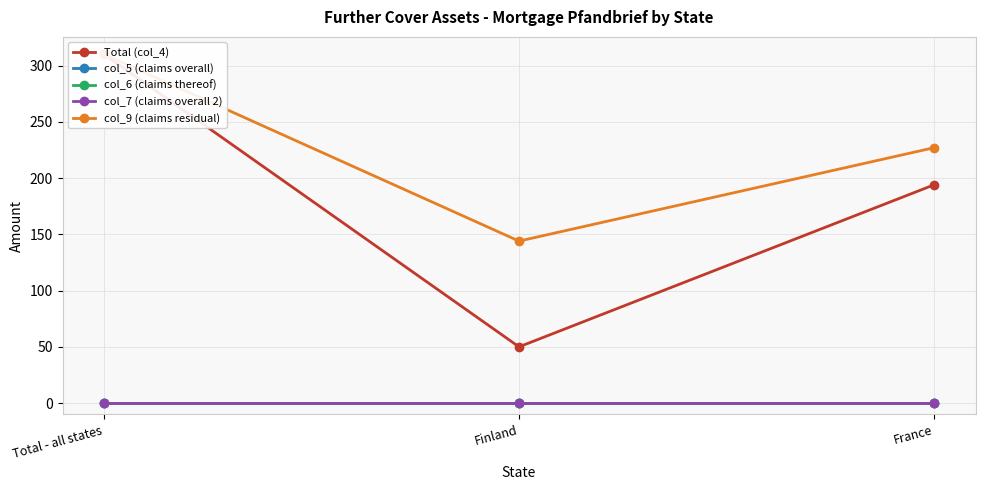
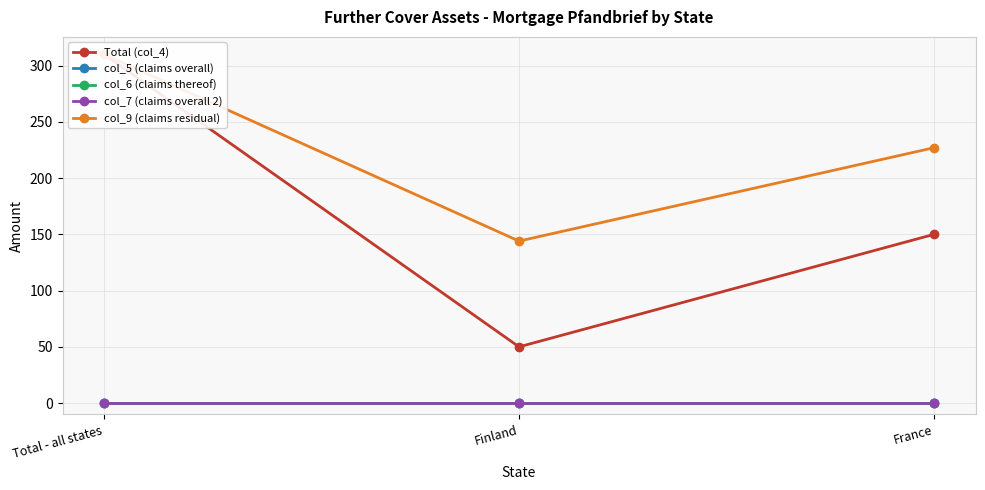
  {
    "Total (col_4)": {
      "Finland": 50,
-     "France": 194
+     "France": 150
    },
    "col_7 (claims overall 2)": {
      "Total - all states": 0,
      "Finland": 0,
      "France": 0
    },
    "col_9 (claims residual)": {
      "Finland": 144,
      "France": 227
    }
  }
